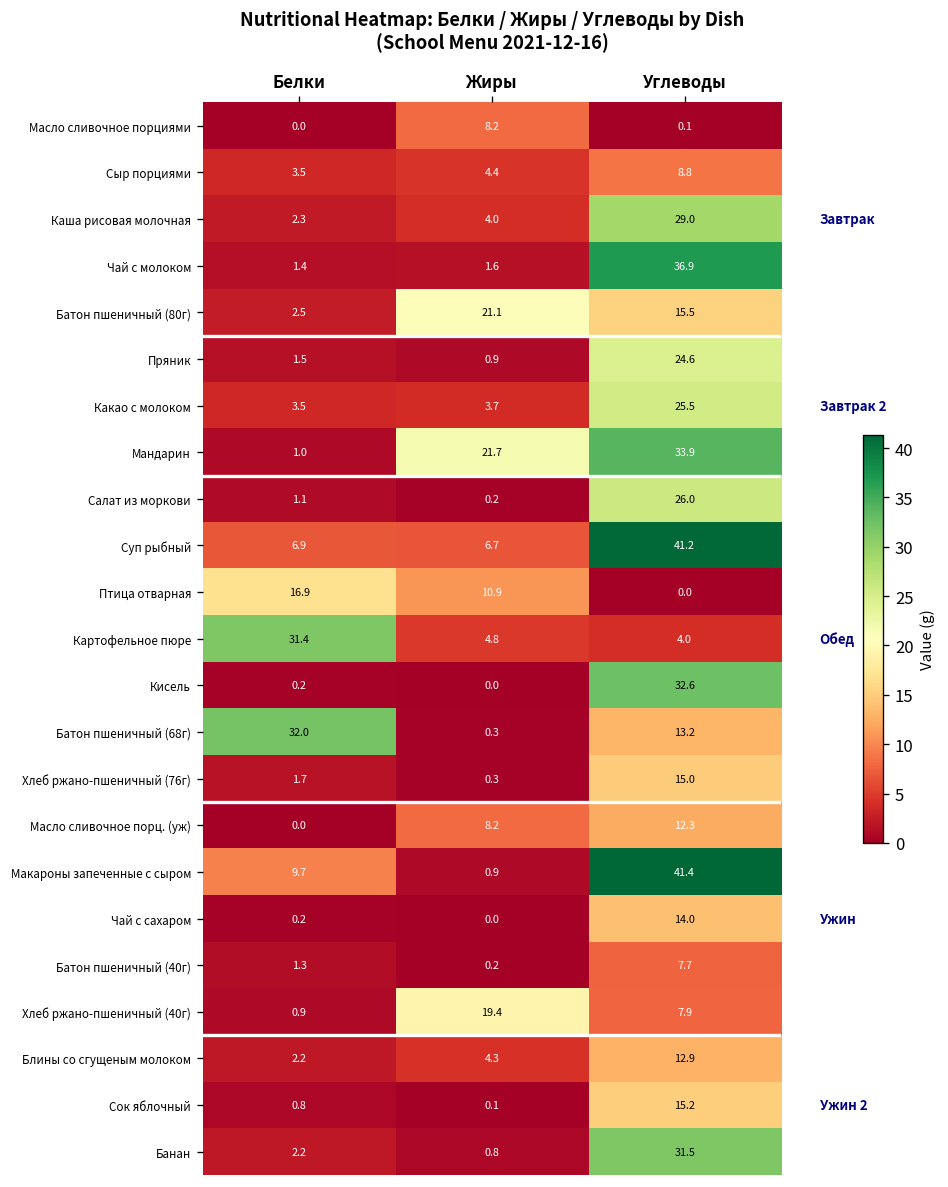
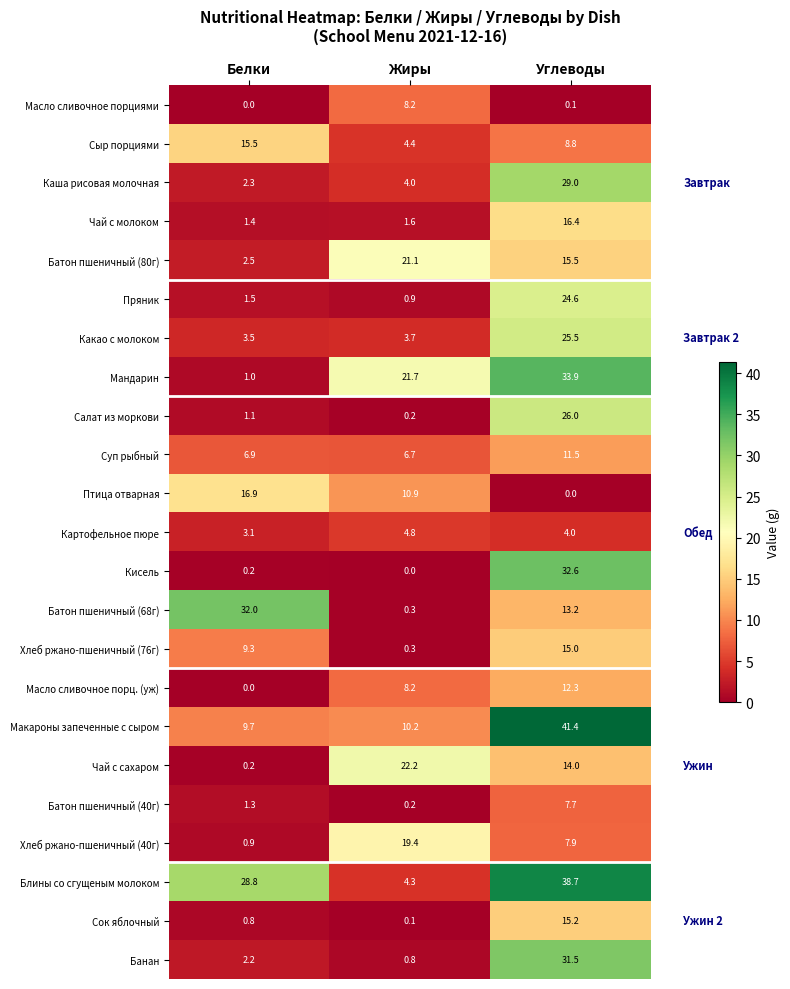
  {
    "Масло сливочное порциями": {
      "Белки": 0.0,
      "Жиры": 8.2,
      "Углеводы": 0.1
    },
    "Сыр порциями": {
-     "Белки": 3.5,
+     "Белки": 15.5,
      "Жиры": 4.4,
      "Углеводы": 8.8
    },
    "Каша рисовая молочная": {
      "Белки": 2.3,
      "Жиры": 4.0,
      "Углеводы": 29.0
    },
    "Чай с молоком": {
      "Белки": 1.4,
      "Жиры": 1.6,
-     "Углеводы": 36.9
+     "Углеводы": 16.4
    },
    "Батон пшеничный (80г)": {
      "Белки": 2.5,
      "Жиры": 21.1,
      "Углеводы": 15.5
    },
    "Пряник": {
      "Белки": 1.5,
      "Жиры": 0.9,
      "Углеводы": 24.6
    },
    "Какао с молоком": {
      "Белки": 3.5,
      "Жиры": 3.7,
      "Углеводы": 25.5
    },
    "Мандарин": {
      "Белки": 1.0,
      "Жиры": 21.7,
      "Углеводы": 33.9
    },
    "Салат из моркови": {
      "Белки": 1.1,
      "Жиры": 0.2,
      "Углеводы": 26.0
    },
    "Суп рыбный": {
      "Белки": 6.9,
      "Жиры": 6.7,
-     "Углеводы": 41.2
+     "Углеводы": 11.5
    },
    "Птица отварная": {
      "Белки": 16.9,
      "Жиры": 10.9,
      "Углеводы": 0.0
    },
    "Картофельное пюре": {
-     "Белки": 31.4,
+     "Белки": 3.1,
      "Жиры": 4.8,
      "Углеводы": 4.0
    },
    "Кисель": {
      "Белки": 0.2,
      "Жиры": 0.0,
      "Углеводы": 32.6
    },
    "Батон пшеничный (68г)": {
      "Белки": 32.0,
      "Жиры": 0.3,
      "Углеводы": 13.2
    },
    "Хлеб ржано-пшеничный (76г)": {
-     "Белки": 1.7,
+     "Белки": 9.3,
      "Жиры": 0.3,
      "Углеводы": 15.0
    },
    "Масло сливочное порц. (уж)": {
      "Белки": 0.0,
      "Жиры": 8.2,
      "Углеводы": 12.3
    },
    "Макароны запеченные с сыром": {
      "Белки": 9.7,
-     "Жиры": 0.9,
+     "Жиры": 10.2,
      "Углеводы": 41.4
    },
    "Чай с сахаром": {
      "Белки": 0.2,
-     "Жиры": 0.0,
+     "Жиры": 22.2,
      "Углеводы": 14.0
    },
    "Батон пшеничный (40г)": {
      "Белки": 1.3,
      "Жиры": 0.2,
      "Углеводы": 7.7
    },
    "Хлеб ржано-пшеничный (40г)": {
      "Белки": 0.9,
      "Жиры": 19.4,
      "Углеводы": 7.9
    },
    "Блины со сгущеным молоком": {
-     "Белки": 2.2,
+     "Белки": 28.8,
      "Жиры": 4.3,
-     "Углеводы": 12.9
+     "Углеводы": 38.7
    },
    "Сок яблочный": {
      "Белки": 0.8,
      "Жиры": 0.1,
      "Углеводы": 15.2
    },
    "Банан": {
      "Белки": 2.2,
      "Жиры": 0.8,
      "Углеводы": 31.5
    }
  }
